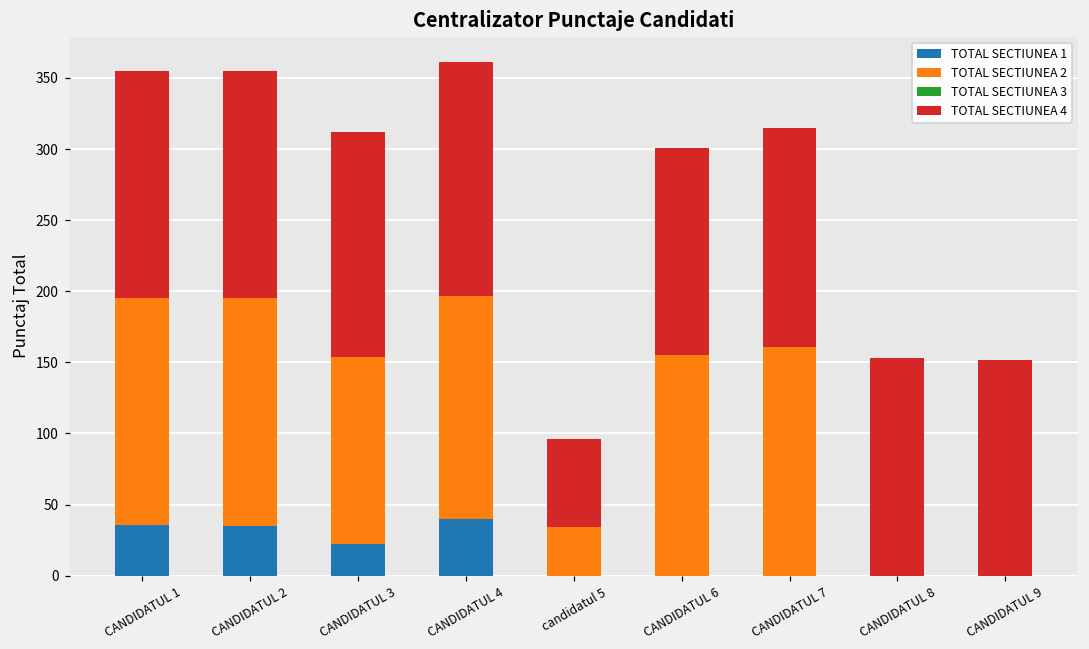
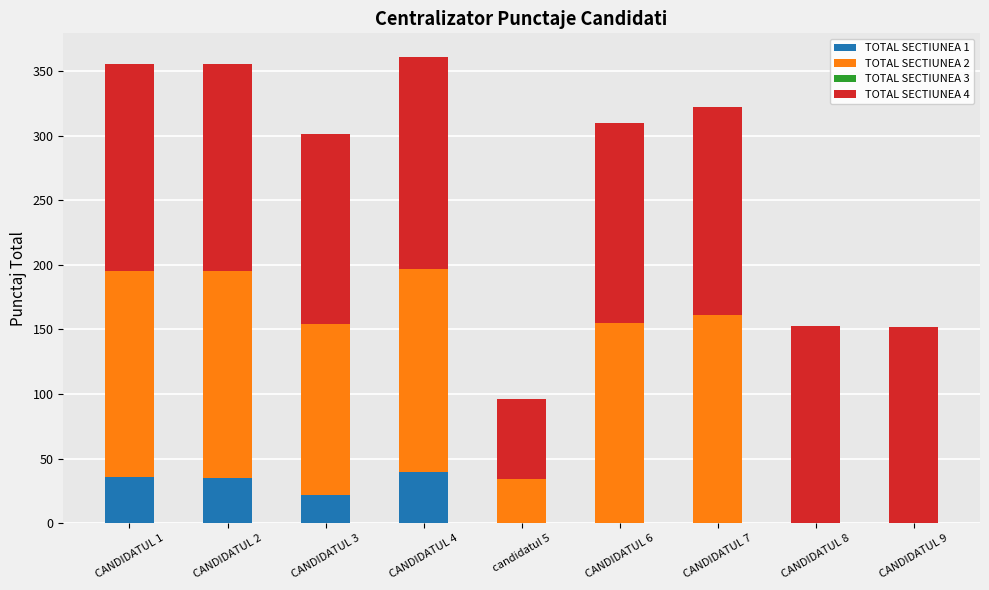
  {
    "TOTAL SECTIUNEA 1": {
      "CANDIDATUL 1": 36,
      "CANDIDATUL 2": 35,
      "CANDIDATUL 3": 22,
      "CANDIDATUL 4": 40,
      "candidatul 5": 0,
      "CANDIDATUL 6": 0,
      "CANDIDATUL 7": 0,
      "CANDIDATUL 8": 0,
      "CANDIDATUL 9": 0
    },
    "TOTAL SECTIUNEA 3": {
      "CANDIDATUL 8": 0,
      "CANDIDATUL 9": 0
    },
    "TOTAL SECTIUNEA 4": {
      "CANDIDATUL 1": 160,
      "CANDIDATUL 2": 160,
-     "CANDIDATUL 3": 158,
+     "CANDIDATUL 3": 147,
      "CANDIDATUL 4": 164,
      "candidatul 5": 62,
-     "CANDIDATUL 6": 146,
-     "CANDIDATUL 7": 154,
+     "CANDIDATUL 6": 155,
+     "CANDIDATUL 7": 161,
      "CANDIDATUL 8": 153,
      "CANDIDATUL 9": 152
    }
  }
